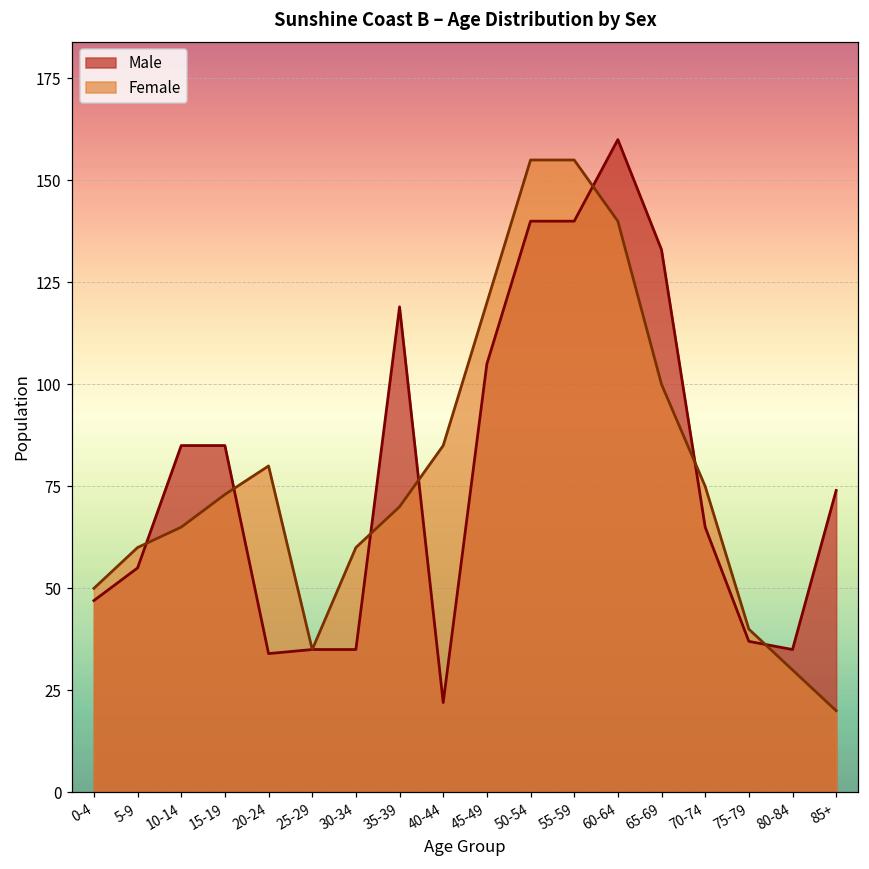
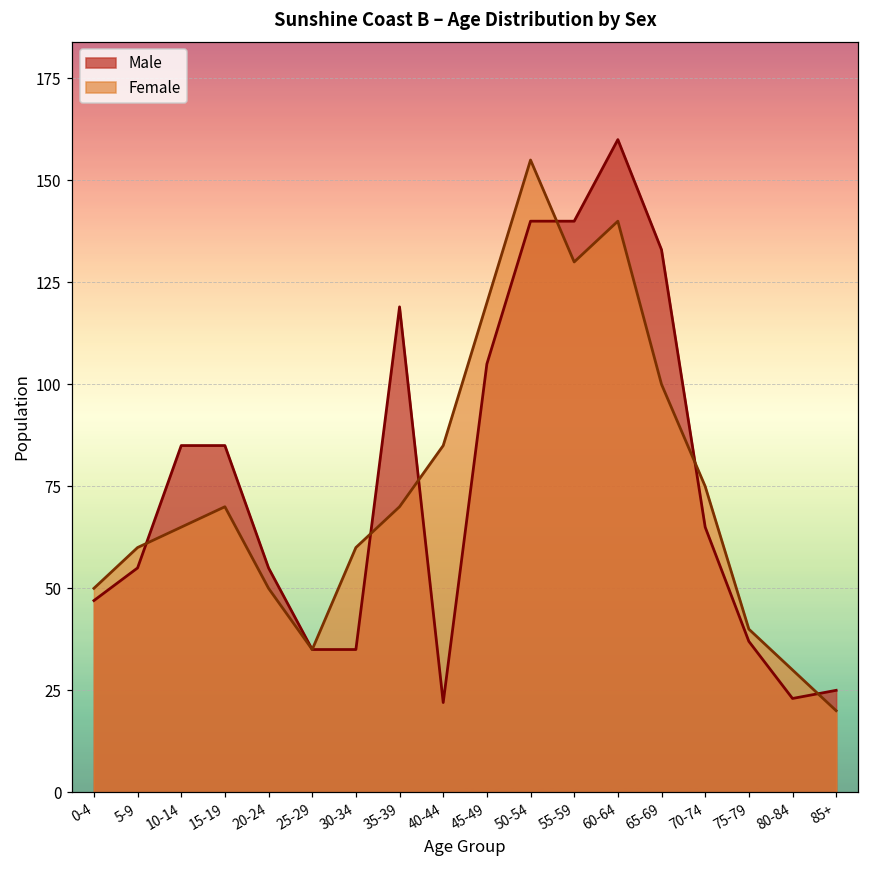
  {
    "Male": {
      "0-4": 47,
      "5-9": 55,
      "10-14": 85,
      "15-19": 85,
-     "20-24": 34,
+     "20-24": 55,
      "30-34": 35,
      "35-39": 119,
      "40-44": 22,
      "45-49": 105,
      "50-54": 140,
      "55-59": 140,
      "60-64": 160,
      "65-69": 133,
      "70-74": 65,
      "75-79": 37,
-     "80-84": 35,
-     "85+": 74
+     "80-84": 23,
+     "85+": 25
    },
    "Female": {
      "0-4": 50,
      "5-9": 60,
      "10-14": 65,
-     "15-19": 73,
-     "20-24": 80,
+     "15-19": 70,
+     "20-24": 50,
      "30-34": 60,
      "35-39": 70,
      "40-44": 85,
      "45-49": 120,
      "50-54": 155,
-     "55-59": 155,
+     "55-59": 130,
      "60-64": 140,
      "65-69": 100,
      "70-74": 75,
      "75-79": 40,
      "80-84": 30,
      "85+": 20
    }
  }
